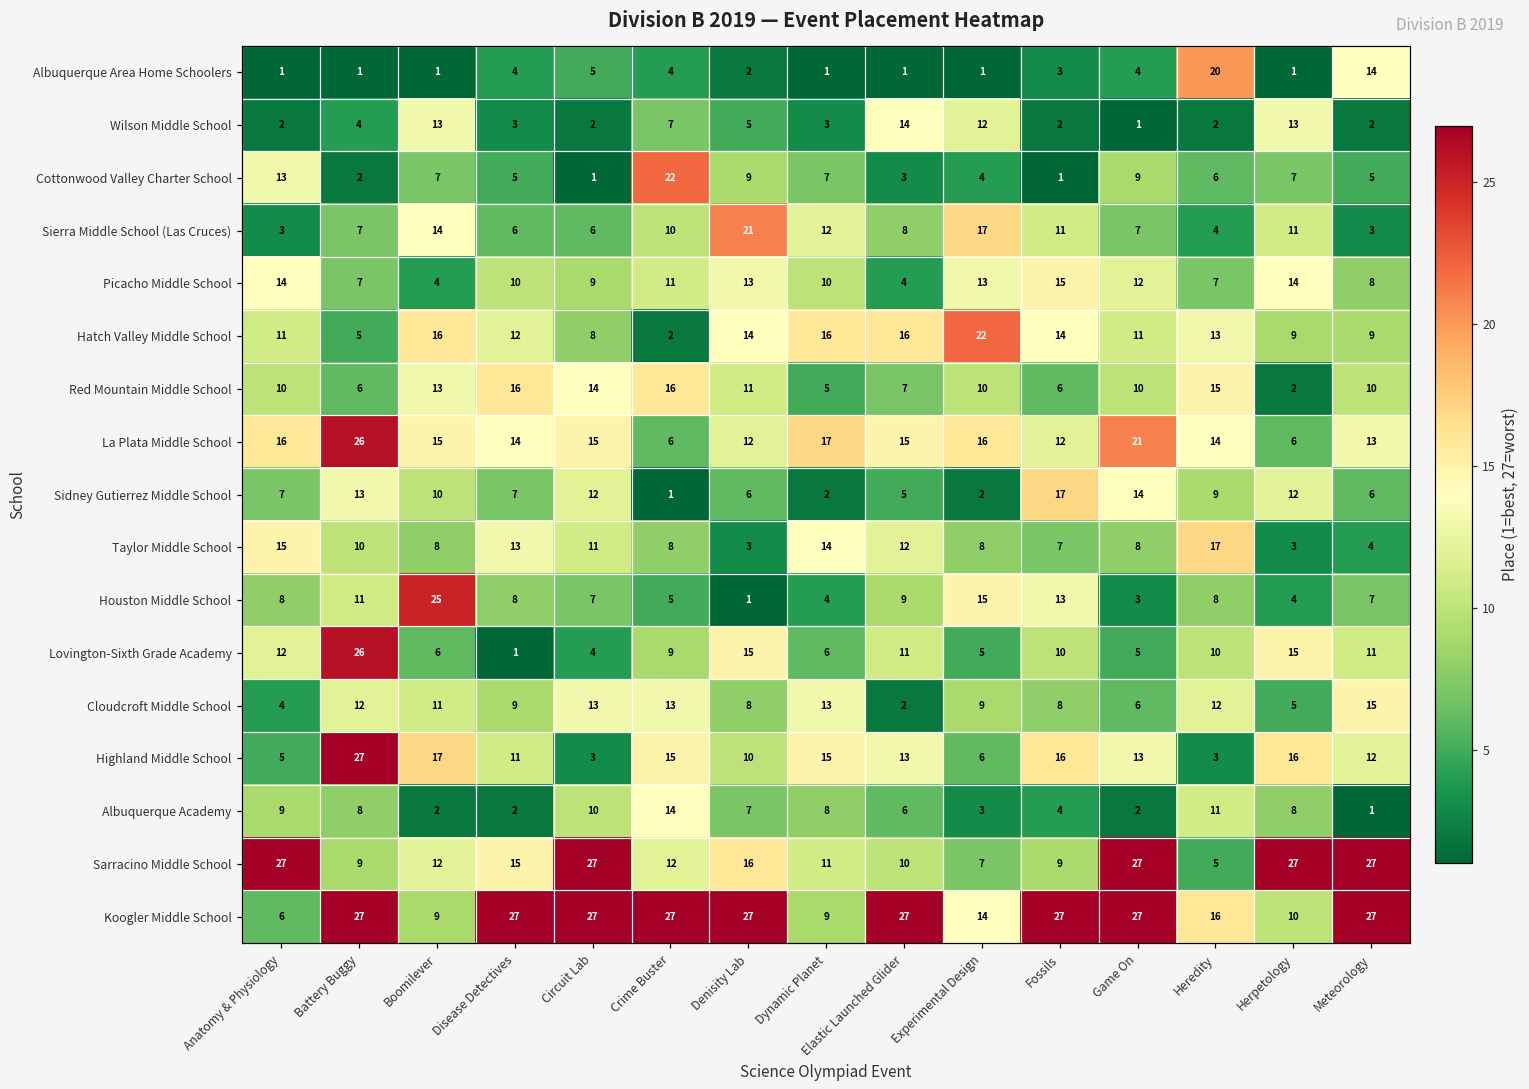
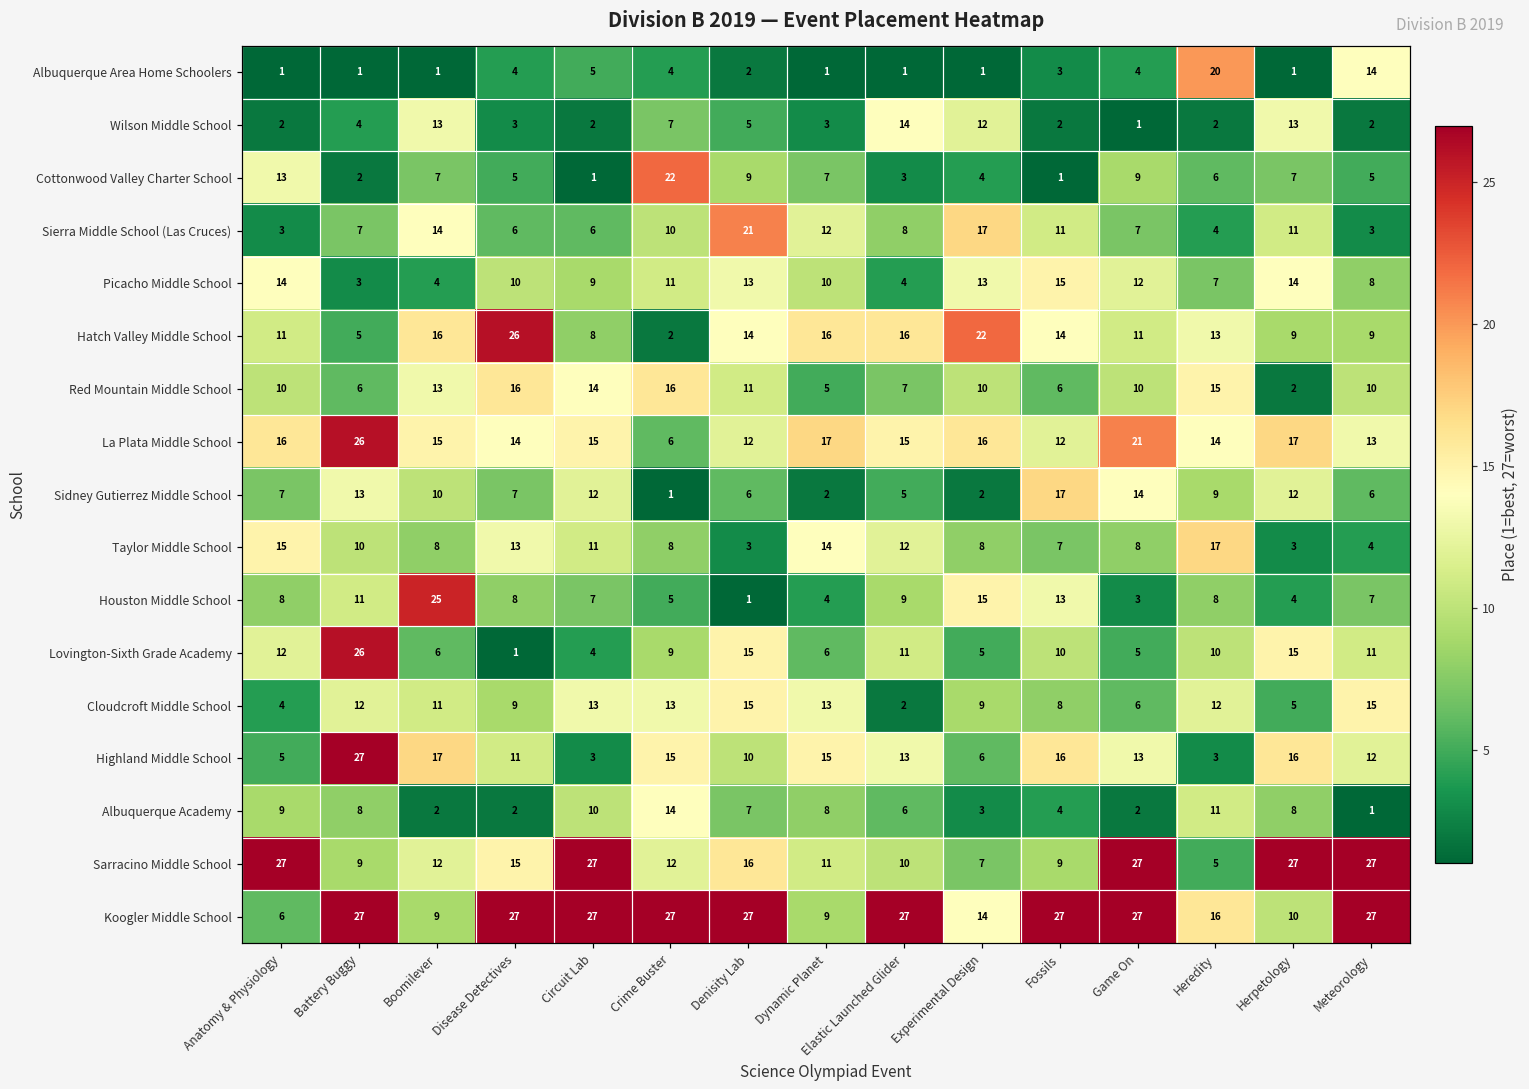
  {
    "Picacho Middle School": {
      "Anatomy & Physiology": 14,
-     "Battery Buggy": 7,
+     "Battery Buggy": 3,
      "Boomilever": 4,
      "Disease Detectives": 10,
      "Circuit Lab": 9,
      "Crime Buster": 11,
      "Denisity Lab": 13,
      "Dynamic Planet": 10,
      "Elastic Launched Glider": 4,
      "Experimental Design": 13,
      "Fossils": 15,
      "Game On": 12,
      "Heredity": 7,
      "Herpetology": 14,
      "Meteorology": 8
    },
    "Hatch Valley Middle School": {
      "Anatomy & Physiology": 11,
      "Battery Buggy": 5,
      "Boomilever": 16,
-     "Disease Detectives": 12,
+     "Disease Detectives": 26,
      "Circuit Lab": 8,
      "Crime Buster": 2,
      "Denisity Lab": 14,
      "Dynamic Planet": 16,
      "Elastic Launched Glider": 16,
      "Experimental Design": 22,
      "Fossils": 14,
      "Game On": 11,
      "Heredity": 13,
      "Herpetology": 9,
      "Meteorology": 9
    },
    "La Plata Middle School": {
      "Anatomy & Physiology": 16,
      "Battery Buggy": 26,
      "Boomilever": 15,
      "Disease Detectives": 14,
      "Circuit Lab": 15,
      "Crime Buster": 6,
      "Denisity Lab": 12,
      "Dynamic Planet": 17,
      "Elastic Launched Glider": 15,
      "Experimental Design": 16,
      "Fossils": 12,
      "Game On": 21,
      "Heredity": 14,
-     "Herpetology": 6,
+     "Herpetology": 17,
      "Meteorology": 13
    },
    "Cloudcroft Middle School": {
      "Anatomy & Physiology": 4,
      "Battery Buggy": 12,
      "Boomilever": 11,
      "Disease Detectives": 9,
      "Circuit Lab": 13,
      "Crime Buster": 13,
-     "Denisity Lab": 8,
+     "Denisity Lab": 15,
      "Dynamic Planet": 13,
      "Elastic Launched Glider": 2,
      "Experimental Design": 9,
      "Fossils": 8,
      "Game On": 6,
      "Heredity": 12,
      "Herpetology": 5,
      "Meteorology": 15
    }
  }
